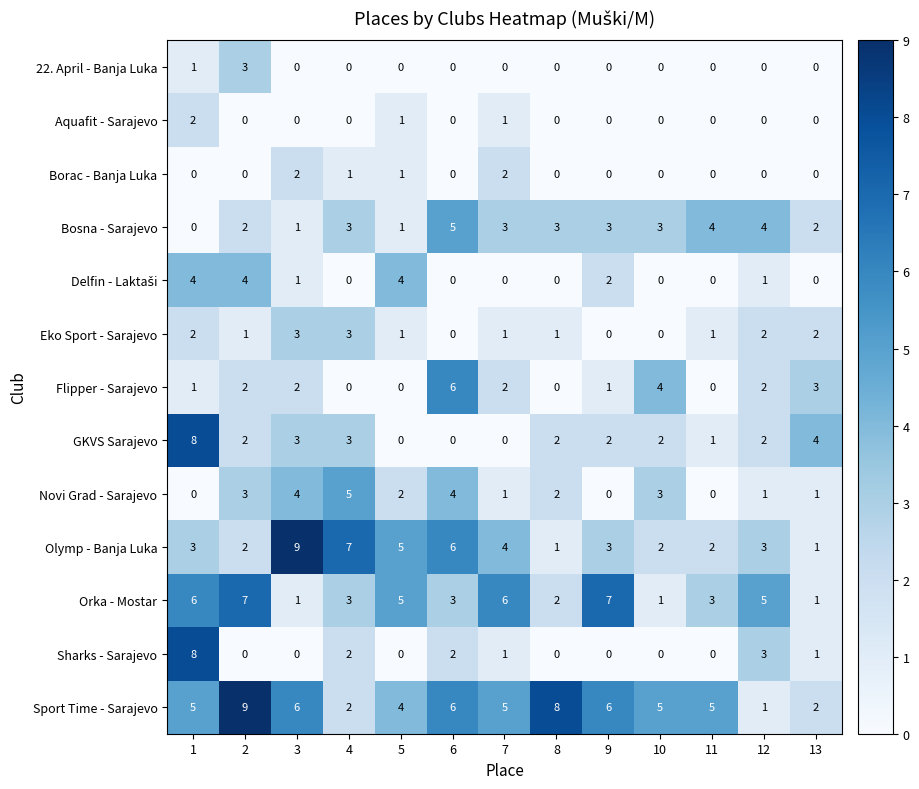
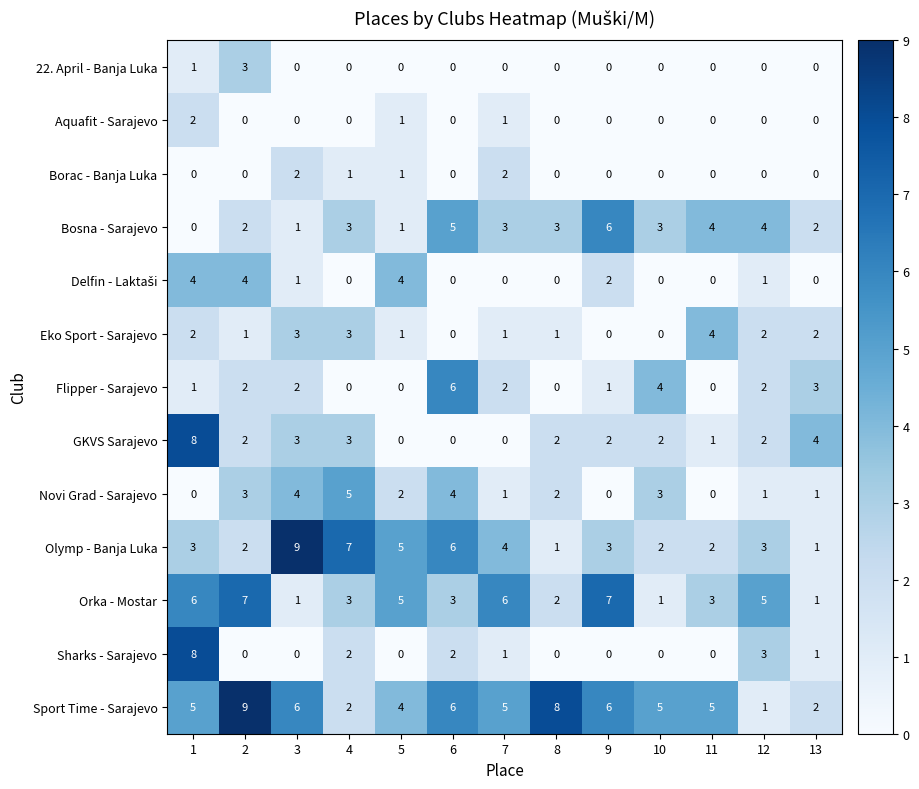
  {
    "22. April - Banja Luka": {
      "1": 1,
      "2": 3,
      "3": 0,
      "4": 0,
      "5": 0,
      "6": 0,
      "7": 0,
      "8": 0,
      "9": 0,
      "10": 0,
      "11": 0,
      "12": 0,
      "13": 0
    },
    "Aquafit - Sarajevo": {
      "1": 2,
      "2": 0,
      "3": 0,
      "4": 0,
      "5": 1,
      "6": 0,
      "7": 1,
      "8": 0,
      "9": 0,
      "10": 0,
      "11": 0,
      "12": 0,
      "13": 0
    },
    "Borac - Banja Luka": {
      "1": 0,
      "2": 0,
      "3": 2,
      "4": 1,
      "5": 1,
      "6": 0,
      "7": 2,
      "8": 0,
      "9": 0,
      "10": 0,
      "11": 0,
      "12": 0,
      "13": 0
    },
    "Bosna - Sarajevo": {
      "1": 0,
      "2": 2,
      "3": 1,
      "4": 3,
      "5": 1,
      "6": 5,
      "7": 3,
      "8": 3,
-     "9": 3,
+     "9": 6,
      "10": 3,
      "11": 4,
      "12": 4,
      "13": 2
    },
    "Delfin - Laktaši": {
      "1": 4,
      "2": 4,
      "3": 1,
      "4": 0,
      "5": 4,
      "6": 0,
      "7": 0,
      "8": 0,
      "9": 2,
      "10": 0,
      "11": 0,
      "12": 1,
      "13": 0
    },
    "Eko Sport - Sarajevo": {
      "1": 2,
      "2": 1,
      "3": 3,
      "4": 3,
      "5": 1,
      "6": 0,
      "7": 1,
      "8": 1,
      "9": 0,
      "10": 0,
-     "11": 1,
+     "11": 4,
      "12": 2,
      "13": 2
    },
    "Flipper - Sarajevo": {
      "1": 1,
      "2": 2,
      "3": 2,
      "4": 0,
      "5": 0,
      "6": 6,
      "7": 2,
      "8": 0,
      "9": 1,
      "10": 4,
      "11": 0,
      "12": 2,
      "13": 3
    },
    "GKVS Sarajevo": {
      "1": 8,
      "2": 2,
      "3": 3,
      "4": 3,
      "5": 0,
      "6": 0,
      "7": 0,
      "8": 2,
      "9": 2,
      "10": 2,
      "11": 1,
      "12": 2,
      "13": 4
    },
    "Novi Grad - Sarajevo": {
      "1": 0,
      "2": 3,
      "3": 4,
      "4": 5,
      "5": 2,
      "6": 4,
      "7": 1,
      "8": 2,
      "9": 0,
      "10": 3,
      "11": 0,
      "12": 1,
      "13": 1
    },
    "Olymp - Banja Luka": {
      "1": 3,
      "2": 2,
      "3": 9,
      "4": 7,
      "5": 5,
      "6": 6,
      "7": 4,
      "8": 1,
      "9": 3,
      "10": 2,
      "11": 2,
      "12": 3,
      "13": 1
    },
    "Orka - Mostar": {
      "1": 6,
      "2": 7,
      "3": 1,
      "4": 3,
      "5": 5,
      "6": 3,
      "7": 6,
      "8": 2,
      "9": 7,
      "10": 1,
      "11": 3,
      "12": 5,
      "13": 1
    },
    "Sharks - Sarajevo": {
      "1": 8,
      "2": 0,
      "3": 0,
      "4": 2,
      "5": 0,
      "6": 2,
      "7": 1,
      "8": 0,
      "9": 0,
      "10": 0,
      "11": 0,
      "12": 3,
      "13": 1
    },
    "Sport Time - Sarajevo": {
      "1": 5,
      "2": 9,
      "3": 6,
      "4": 2,
      "5": 4,
      "6": 6,
      "7": 5,
      "8": 8,
      "9": 6,
      "10": 5,
      "11": 5,
      "12": 1,
      "13": 2
    }
  }
